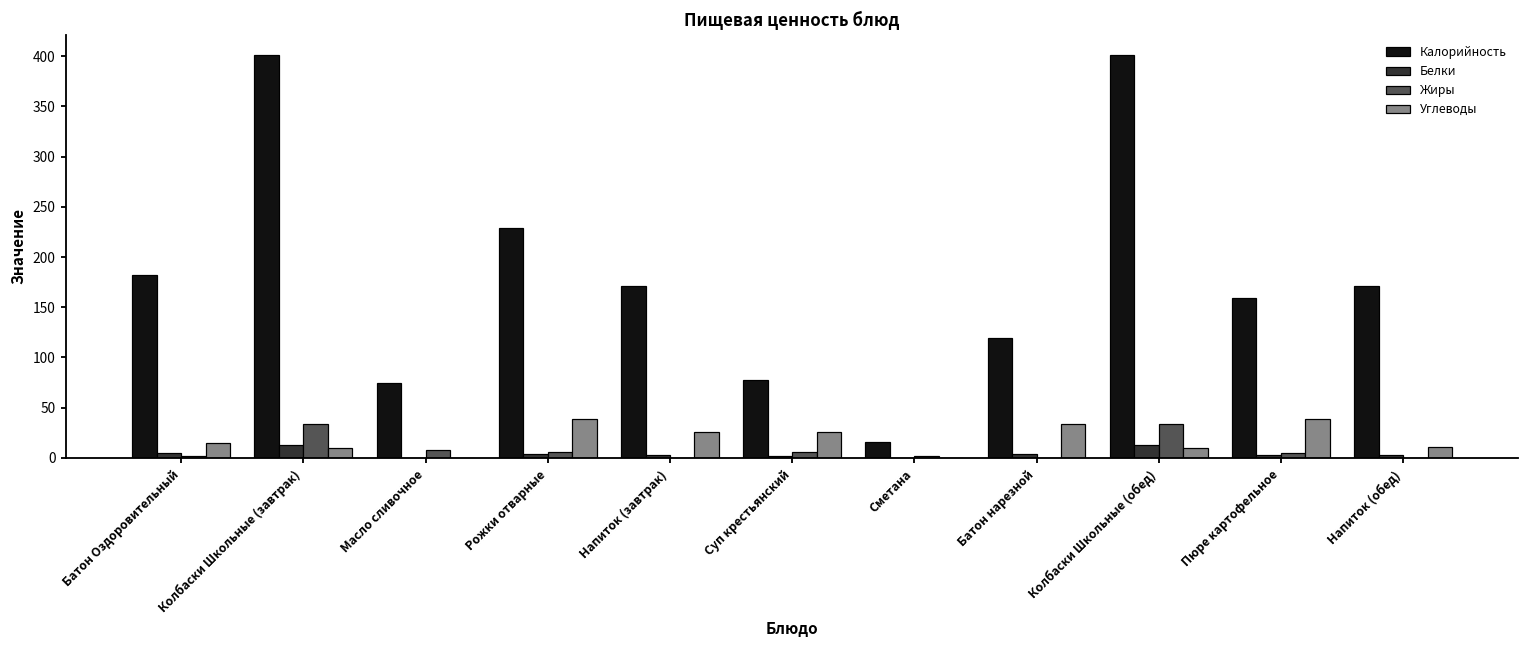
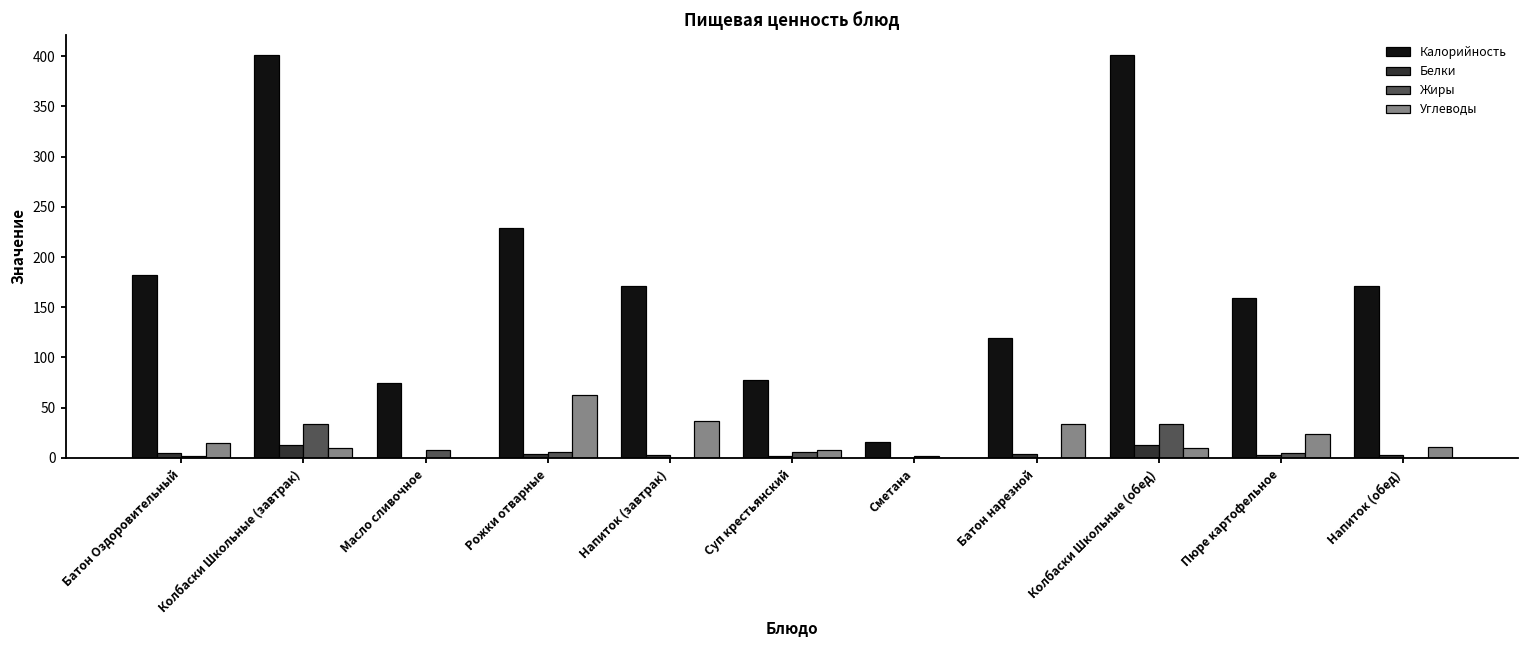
  {
    "Углеводы": {
      "Батон Оздоровительный": 20,
      "Колбаски Школьные (завтрак)": 10,
      "Масло сливочное": 0,
-     "Рожки отварные": 40,
-     "Напиток (завтрак)": 30,
-     "Суп крестьянский": 30,
+     "Рожки отварные": 60,
+     "Напиток (завтрак)": 40,
+     "Суп крестьянский": 10,
      "Сметана": 0,
      "Батон нарезной": 30,
      "Колбаски Школьные (обед)": 10,
-     "Пюре картофельное": 40,
+     "Пюре картофельное": 20,
      "Напиток (обед)": 10
    }
  }
